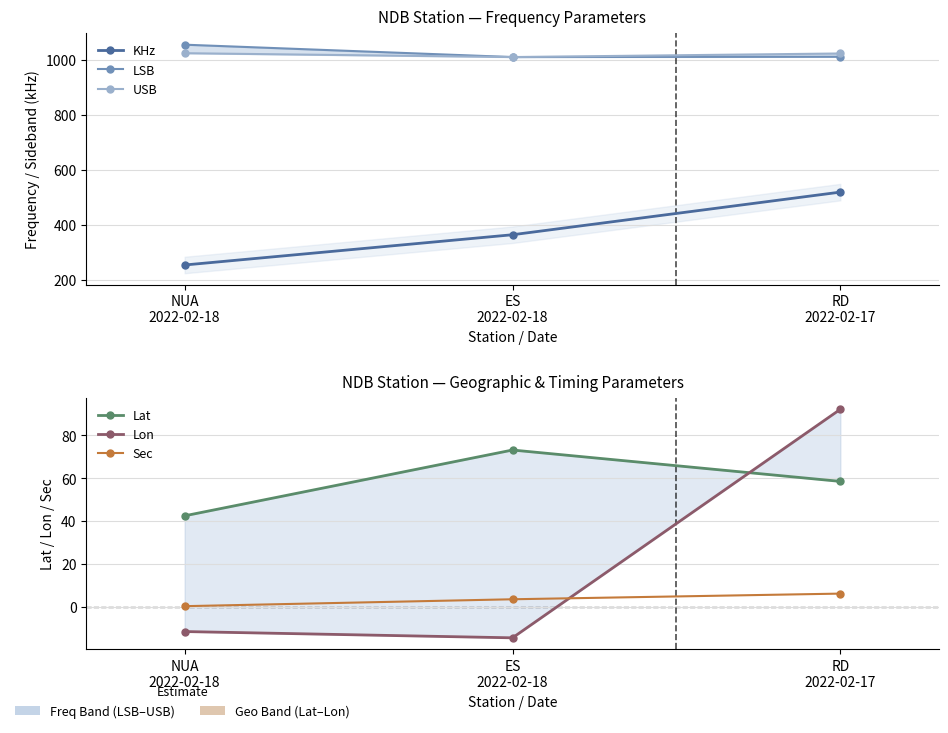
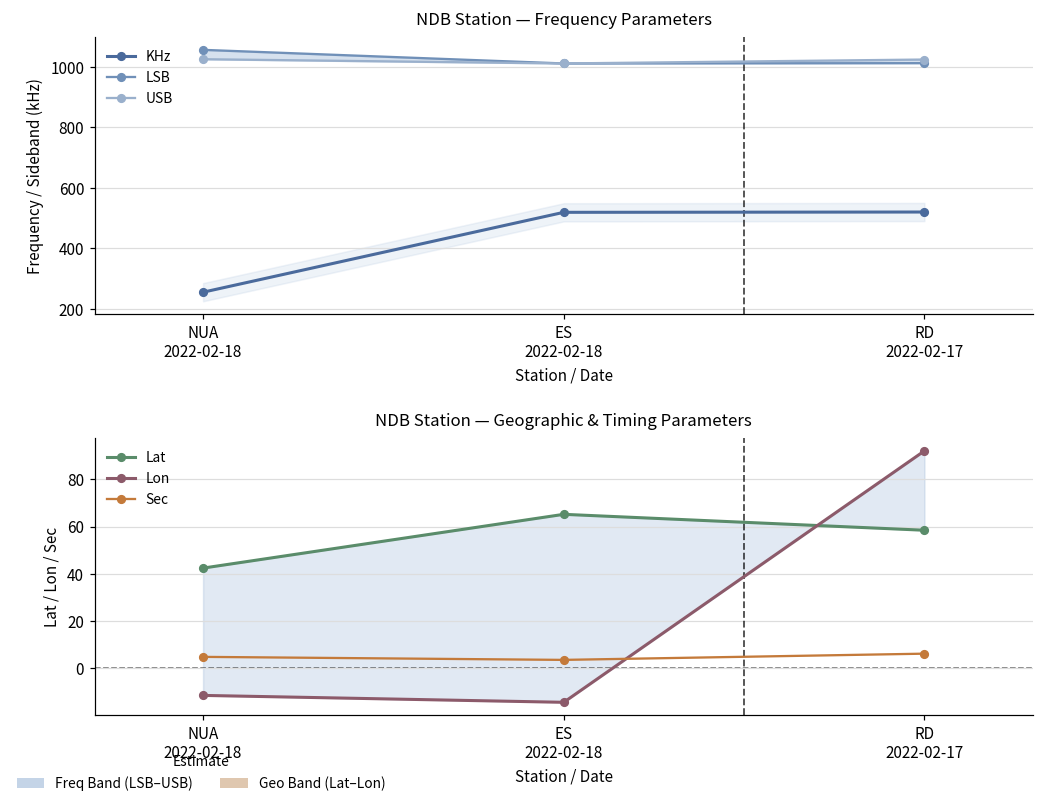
  {
    "NDB Station — Frequency Parameters": {
      "KHz": {
        "NUA 2022-02-18": 260,
-       "ES 2022-02-18": 370,
+       "ES 2022-02-18": 520,
        "RD 2022-02-17": 520
      }
    },
    "NDB Station — Geographic & Timing Parameters": {
      "Lat": {
-       "ES 2022-02-18": 73,
+       "ES 2022-02-18": 65,
        "RD 2022-02-17": 58
      },
      "Lon": {
        "NUA 2022-02-18": -12,
        "ES 2022-02-18": -14
      },
      "Sec": {
-       "NUA 2022-02-18": 0,
+       "NUA 2022-02-18": 5,
        "ES 2022-02-18": 4,
        "RD 2022-02-17": 6
      }
    }
  }
